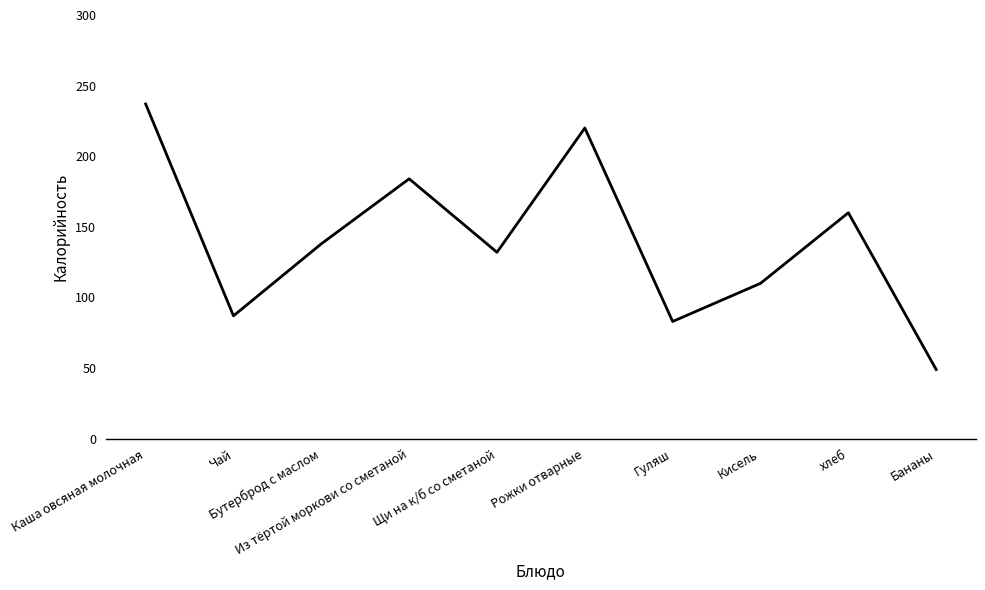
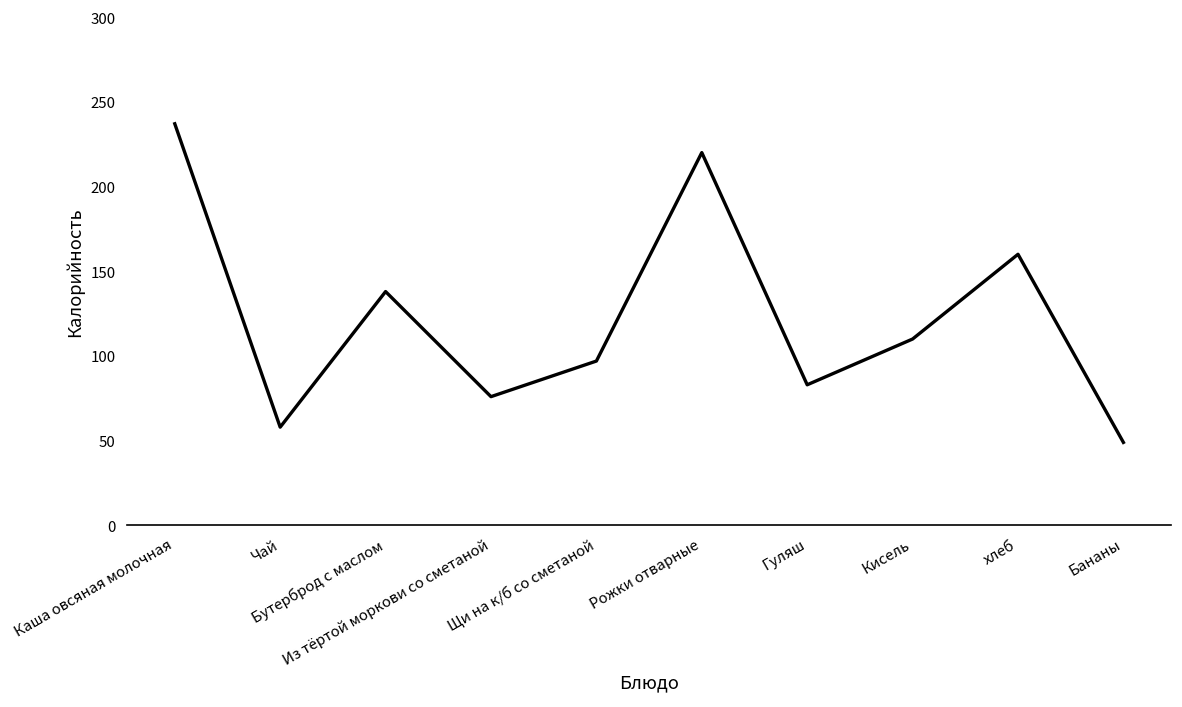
  {
    "Каша овсяная молочная": 237,
-   "Чай": 87,
+   "Чай": 58,
    "Бутерброд с маслом": 138,
-   "Из тёртой моркови со сметаной": 184,
-   "Щи на к/б со сметаной": 132,
+   "Из тёртой моркови со сметаной": 76,
+   "Щи на к/б со сметаной": 97,
    "Рожки отварные": 220,
    "Гуляш": 83,
    "Кисель": 110,
    "хлеб": 160,
    "Бананы": 49
  }
